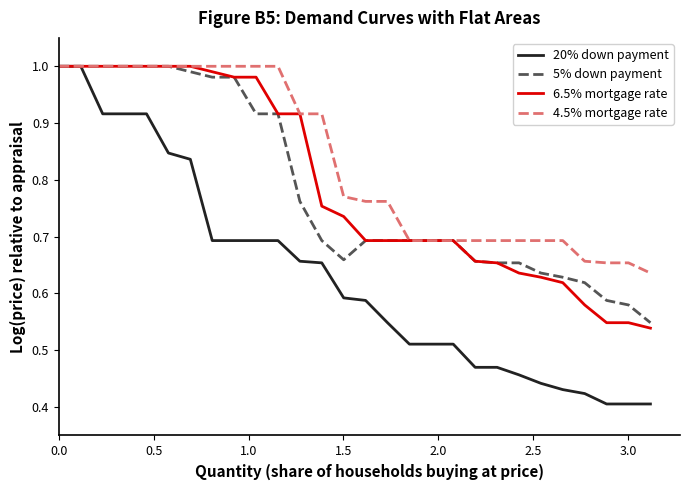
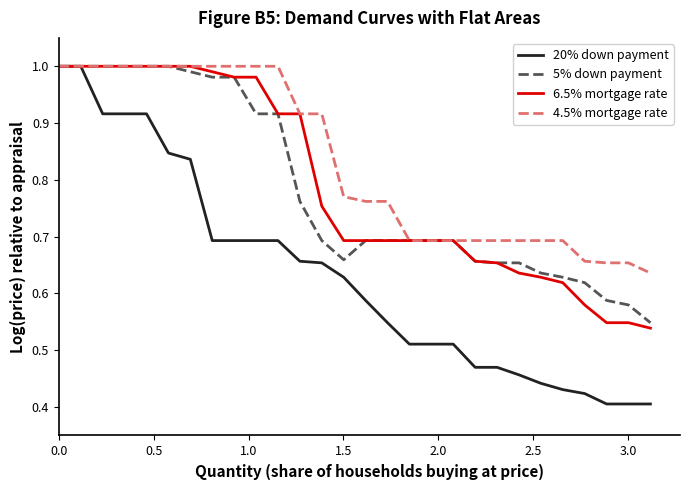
  {
    "20% down payment": {
-     "1.5": 0.59
+     "1.5": 0.63
    },
    "5% down payment": {
      "1.5": 0.66
    },
    "6.5% mortgage rate": {
-     "1.5": 0.74
+     "1.5": 0.69
    },
    "4.5% mortgage rate": {
      "1.5": 0.77
    }
  }
